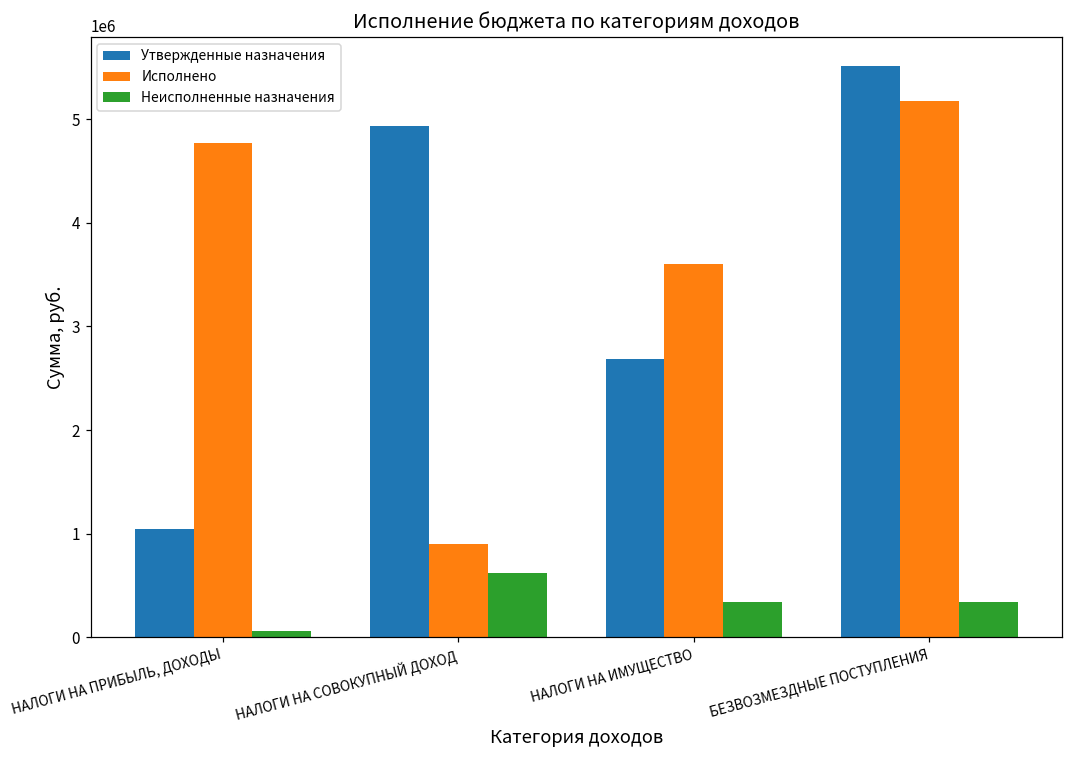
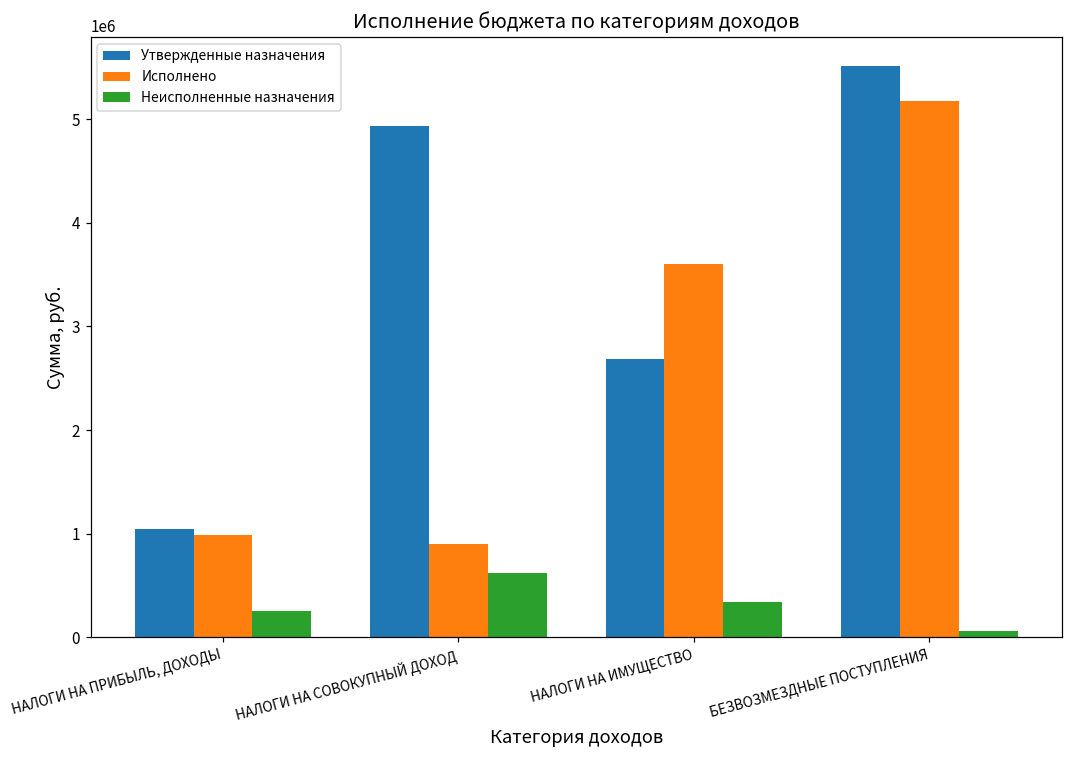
  {
    "Утвержденные назначения": {
      "НАЛОГИ НА ПРИБЫЛЬ, ДОХОДЫ": 1000000,
      "НАЛОГИ НА СОВОКУПНЫЙ ДОХОД": 4900000,
      "НАЛОГИ НА ИМУЩЕСТВО": 2700000,
      "БЕЗВОЗМЕЗДНЫЕ ПОСТУПЛЕНИЯ": 5500000
    },
    "Исполнено": {
-     "НАЛОГИ НА ПРИБЫЛЬ, ДОХОДЫ": 4800000,
+     "НАЛОГИ НА ПРИБЫЛЬ, ДОХОДЫ": 1000000,
      "НАЛОГИ НА СОВОКУПНЫЙ ДОХОД": 900000,
      "НАЛОГИ НА ИМУЩЕСТВО": 3600000,
      "БЕЗВОЗМЕЗДНЫЕ ПОСТУПЛЕНИЯ": 5200000
    },
    "Неисполненные назначения": {
-     "НАЛОГИ НА ПРИБЫЛЬ, ДОХОДЫ": 100000,
+     "НАЛОГИ НА ПРИБЫЛЬ, ДОХОДЫ": 300000,
      "НАЛОГИ НА СОВОКУПНЫЙ ДОХОД": 600000,
      "НАЛОГИ НА ИМУЩЕСТВО": 300000,
-     "БЕЗВОЗМЕЗДНЫЕ ПОСТУПЛЕНИЯ": 300000
+     "БЕЗВОЗМЕЗДНЫЕ ПОСТУПЛЕНИЯ": 100000
    }
  }
